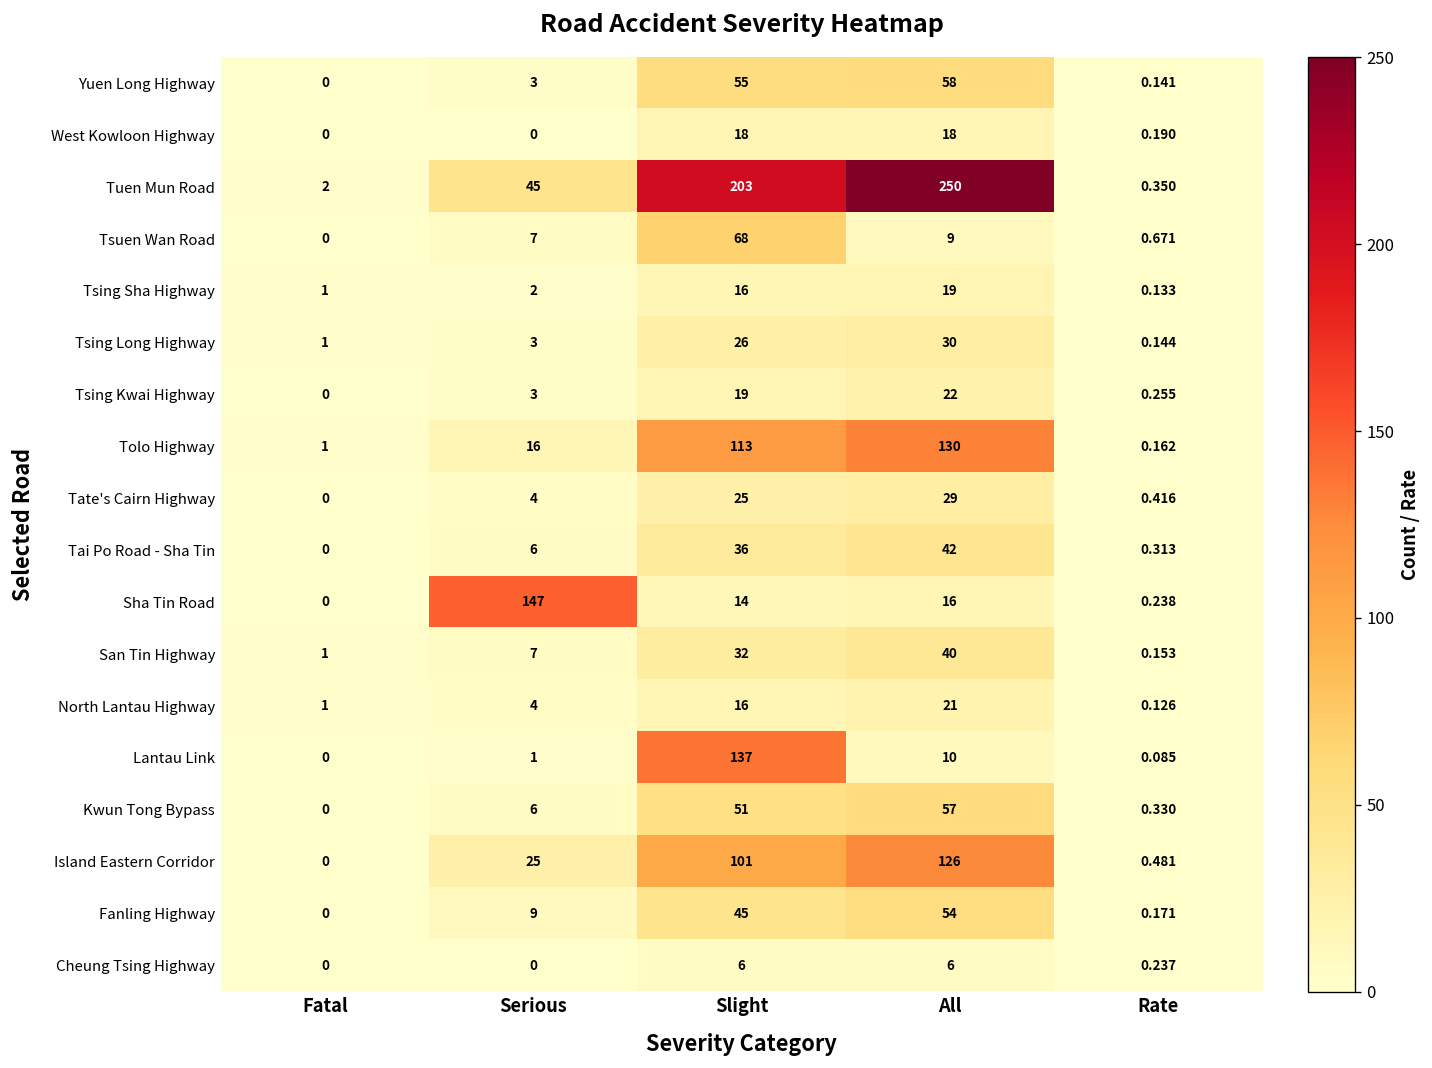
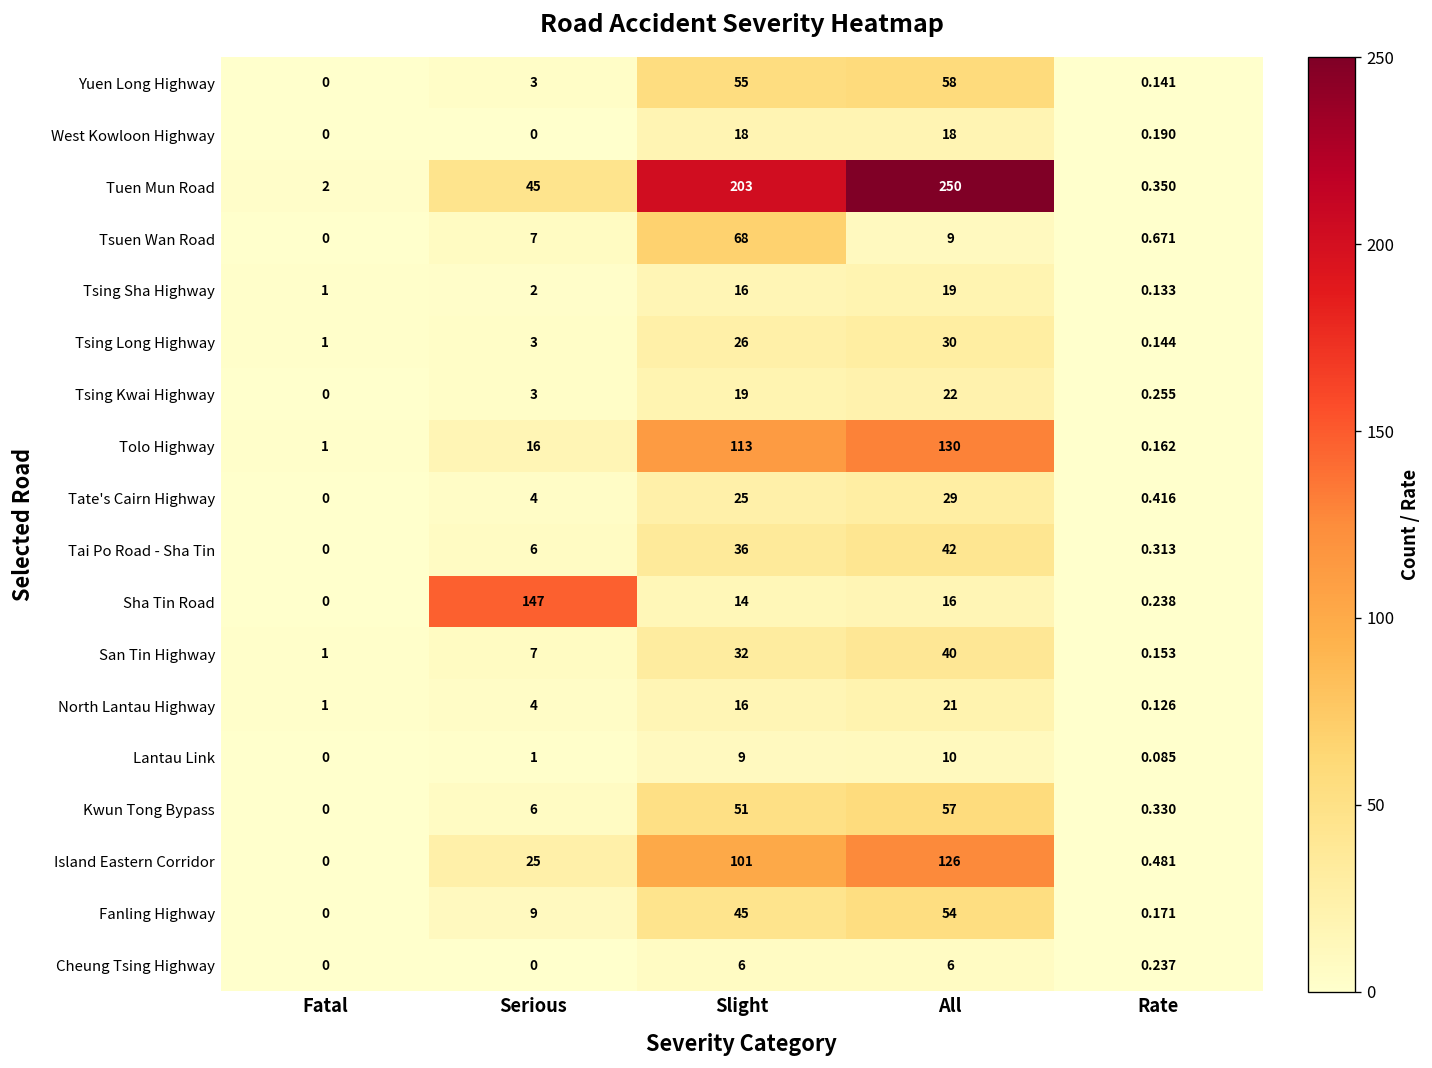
  {
    "Yuen Long Highway": {
      "Fatal": 0,
      "Serious": 3,
      "Slight": 55,
      "All": 58,
      "Rate": 0.141
    },
    "West Kowloon Highway": {
      "Fatal": 0,
      "Serious": 0,
      "Slight": 18,
      "All": 18,
      "Rate": 0.190
    },
    "Tuen Mun Road": {
      "Fatal": 2,
      "Serious": 45,
      "Slight": 203,
      "All": 250,
      "Rate": 0.350
    },
    "Tsuen Wan Road": {
      "Fatal": 0,
      "Serious": 7,
      "Slight": 68,
      "All": 9,
      "Rate": 0.671
    },
    "Tsing Sha Highway": {
      "Fatal": 1,
      "Serious": 2,
      "Slight": 16,
      "All": 19,
      "Rate": 0.133
    },
    "Tsing Long Highway": {
      "Fatal": 1,
      "Serious": 3,
      "Slight": 26,
      "All": 30,
      "Rate": 0.144
    },
    "Tsing Kwai Highway": {
      "Fatal": 0,
      "Serious": 3,
      "Slight": 19,
      "All": 22,
      "Rate": 0.255
    },
    "Tolo Highway": {
      "Fatal": 1,
      "Serious": 16,
      "Slight": 113,
      "All": 130,
      "Rate": 0.162
    },
    "Tate's Cairn Highway": {
      "Fatal": 0,
      "Serious": 4,
      "Slight": 25,
      "All": 29,
      "Rate": 0.416
    },
    "Tai Po Road - Sha Tin": {
      "Fatal": 0,
      "Serious": 6,
      "Slight": 36,
      "All": 42,
      "Rate": 0.313
    },
    "Sha Tin Road": {
      "Fatal": 0,
      "Serious": 147,
      "Slight": 14,
      "All": 16,
      "Rate": 0.238
    },
    "San Tin Highway": {
      "Fatal": 1,
      "Serious": 7,
      "Slight": 32,
      "All": 40,
      "Rate": 0.153
    },
    "North Lantau Highway": {
      "Fatal": 1,
      "Serious": 4,
      "Slight": 16,
      "All": 21,
      "Rate": 0.126
    },
    "Lantau Link": {
      "Fatal": 0,
      "Serious": 1,
-     "Slight": 137,
+     "Slight": 9,
      "All": 10,
      "Rate": 0.085
    },
    "Kwun Tong Bypass": {
      "Fatal": 0,
      "Serious": 6,
      "Slight": 51,
      "All": 57,
      "Rate": 0.330
    },
    "Island Eastern Corridor": {
      "Fatal": 0,
      "Serious": 25,
      "Slight": 101,
      "All": 126,
      "Rate": 0.481
    },
    "Fanling Highway": {
      "Fatal": 0,
      "Serious": 9,
      "Slight": 45,
      "All": 54,
      "Rate": 0.171
    },
    "Cheung Tsing Highway": {
      "Fatal": 0,
      "Serious": 0,
      "Slight": 6,
      "All": 6,
      "Rate": 0.237
    }
  }
